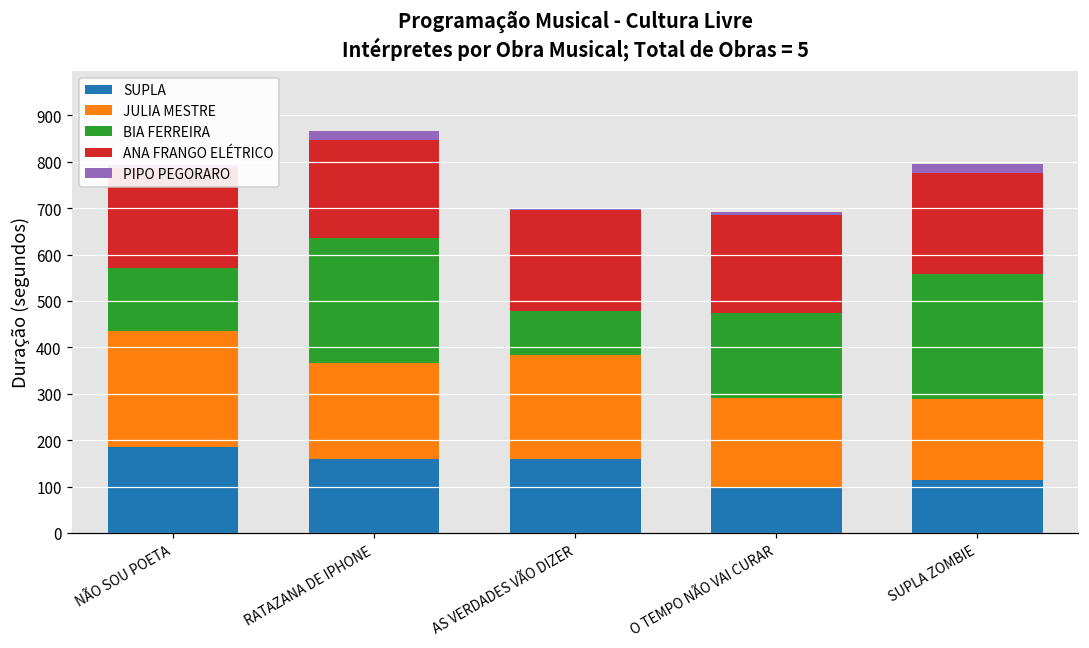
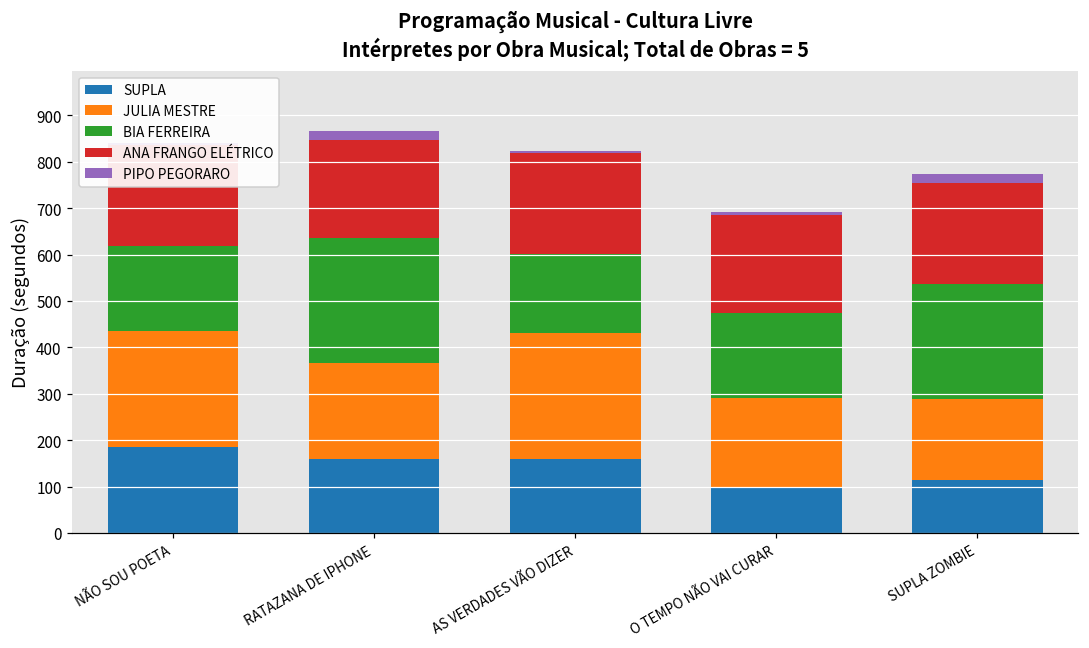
  {
    "SUPLA": {
      "NÃO SOU POETA": 190,
      "RATAZANA DE IPHONE": 160,
      "AS VERDADES VÃO DIZER": 160,
      "O TEMPO NÃO VAI CURAR": 100,
      "SUPLA ZOMBIE": 120
    },
    "JULIA MESTRE": {
      "NÃO SOU POETA": 250,
      "RATAZANA DE IPHONE": 210,
-     "AS VERDADES VÃO DIZER": 220,
+     "AS VERDADES VÃO DIZER": 270,
      "O TEMPO NÃO VAI CURAR": 190,
      "SUPLA ZOMBIE": 170
    },
    "BIA FERREIRA": {
-     "NÃO SOU POETA": 140,
+     "NÃO SOU POETA": 180,
      "RATAZANA DE IPHONE": 270,
-     "AS VERDADES VÃO DIZER": 100,
+     "AS VERDADES VÃO DIZER": 170,
      "O TEMPO NÃO VAI CURAR": 180,
-     "SUPLA ZOMBIE": 270
+     "SUPLA ZOMBIE": 250
    },
    "ANA FRANGO ELÉTRICO": {
      "RATAZANA DE IPHONE": 210,
      "AS VERDADES VÃO DIZER": 220,
      "O TEMPO NÃO VAI CURAR": 210,
      "SUPLA ZOMBIE": 220
    },
    "PIPO PEGORARO": {
      "RATAZANA DE IPHONE": 20,
      "SUPLA ZOMBIE": 20
    }
  }
